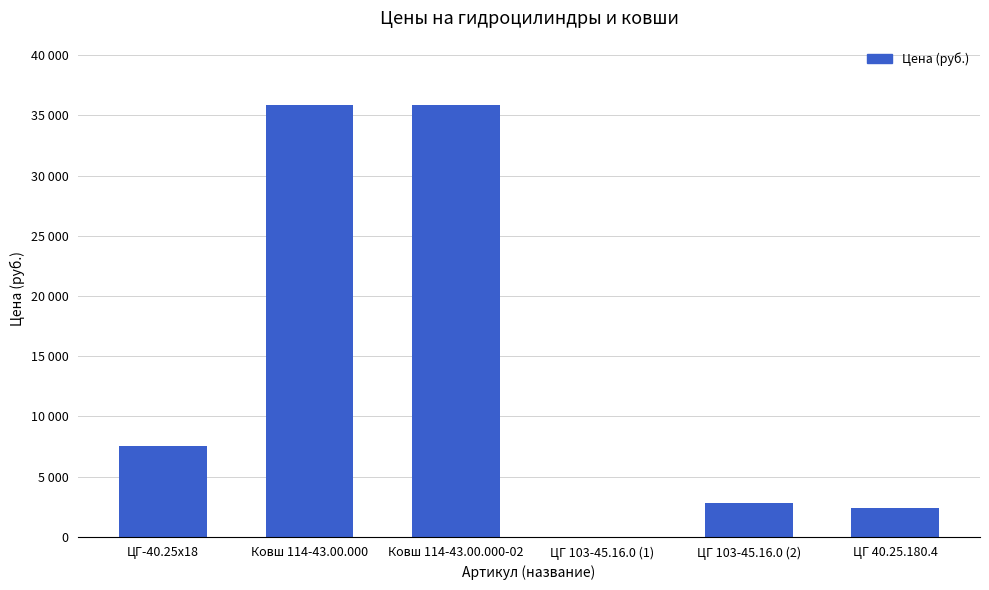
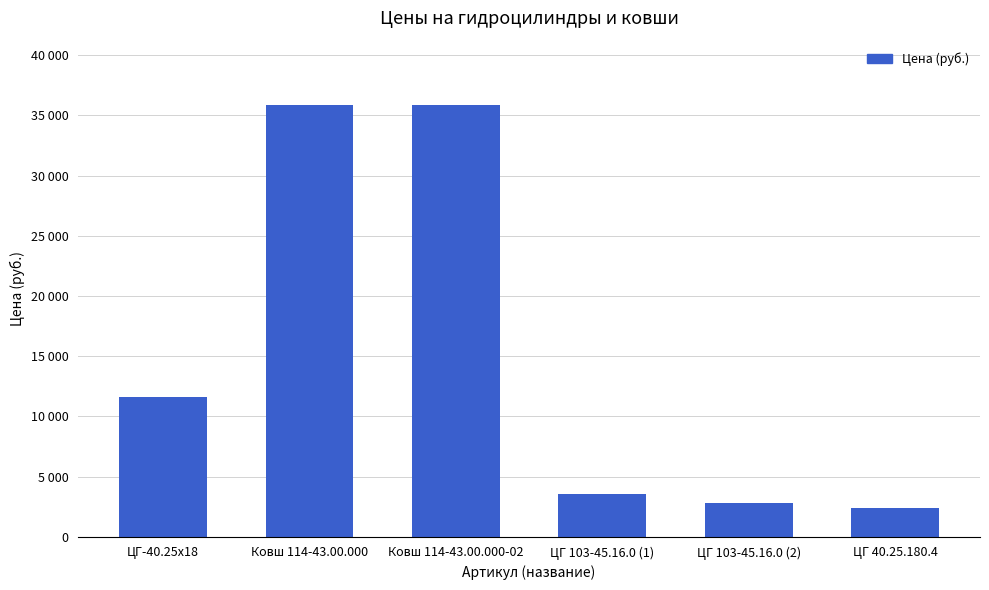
  {
-   "ЦГ-40.25х18": 7600,
+   "ЦГ-40.25х18": 11600,
    "Ковш 114-43.00.000": 35800,
    "Ковш 114-43.00.000-02": 35800,
-   "ЦГ 103-45.16.0 (1)": 0,
+   "ЦГ 103-45.16.0 (1)": 3600,
    "ЦГ 103-45.16.0 (2)": 2800,
    "ЦГ 40.25.180.4": 2400
  }
